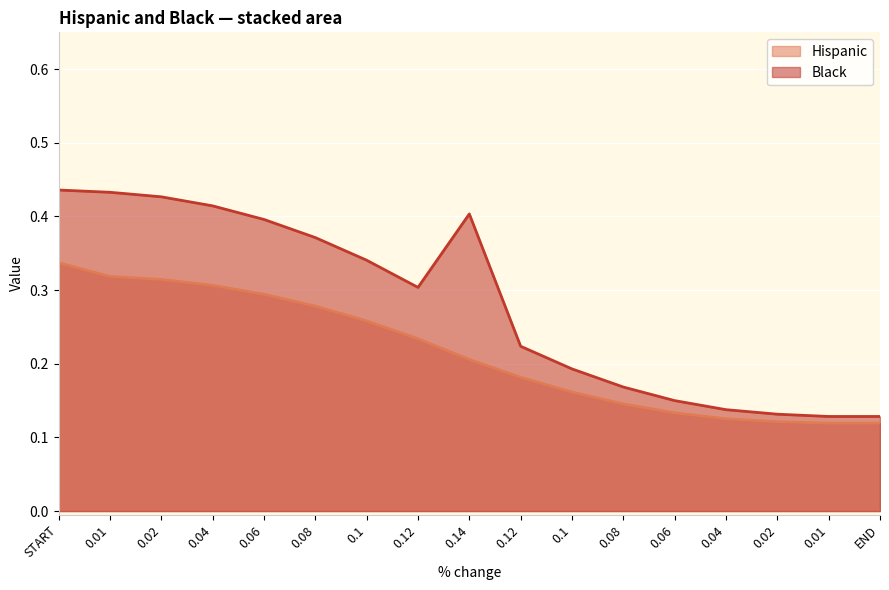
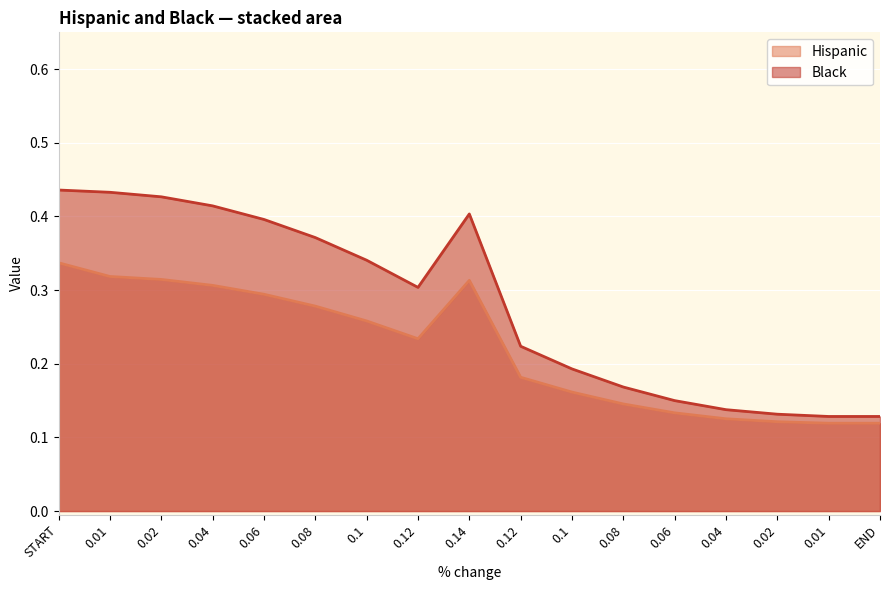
  {
    "Hispanic": {
      "START": 0.34,
-     "0.14": 0.21,
+     "0.14": 0.31,
      "END": 0.12
    },
    "Black": {
      "START": 0.44,
      "0.14": 0.40,
      "END": 0.13
    }
  }
